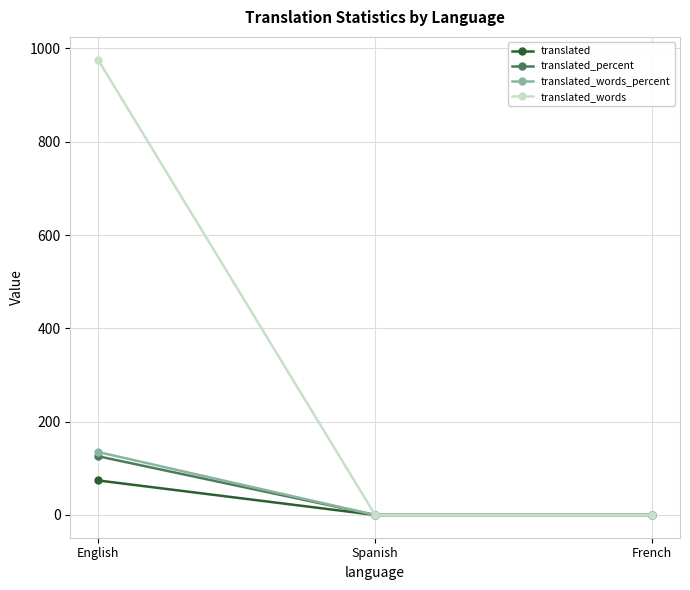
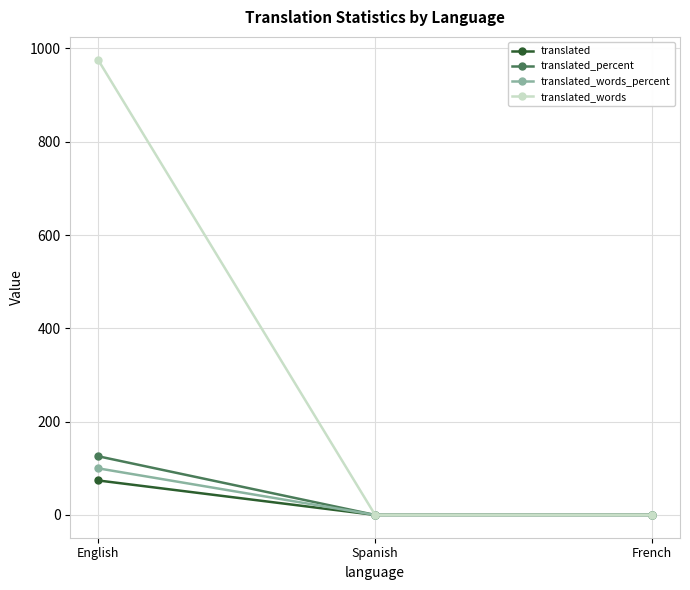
  {
    "translated_words_percent": {
-     "English": 140
+     "English": 100
    },
    "translated_words": {
      "English": 980
    }
  }
